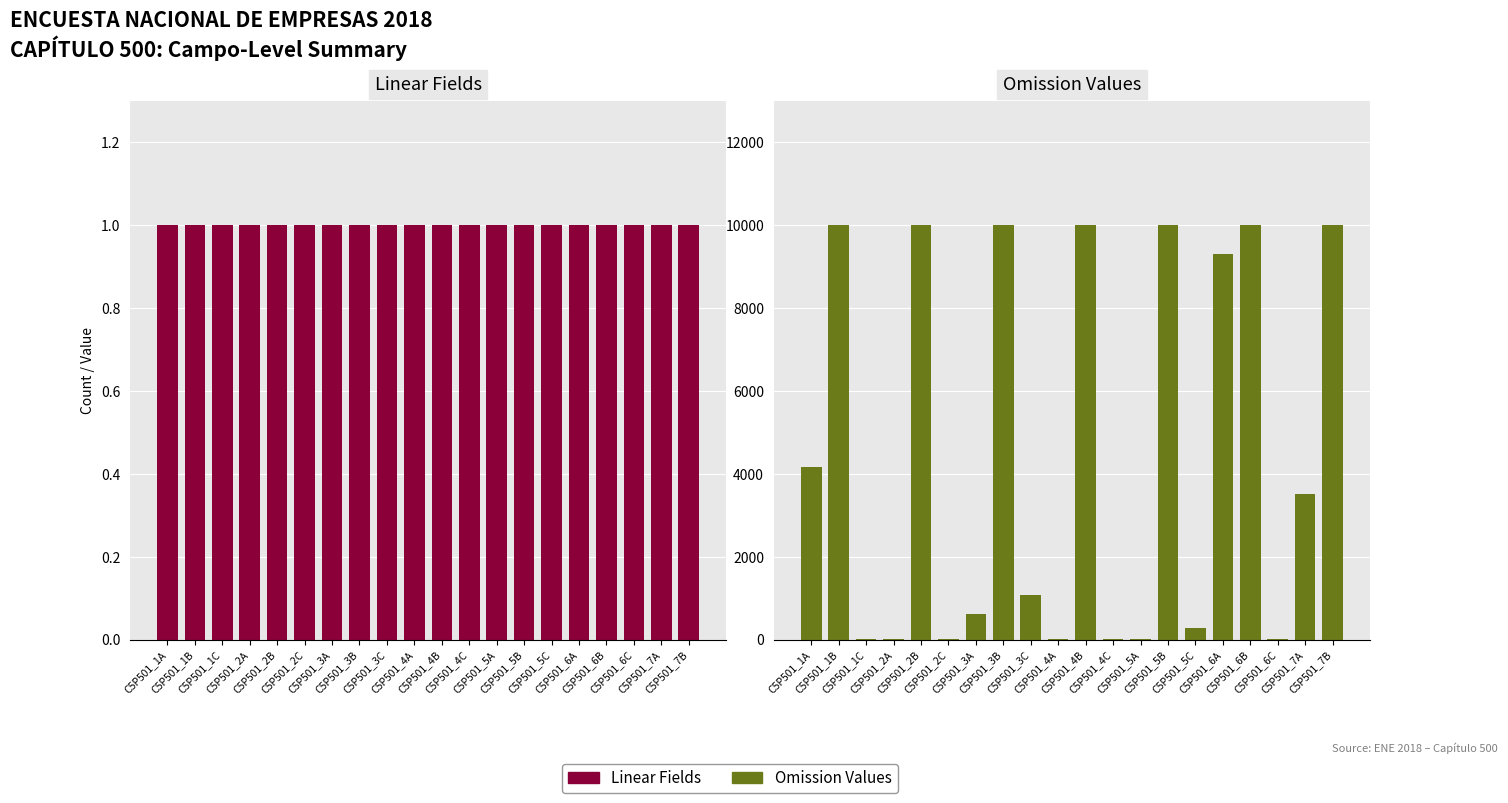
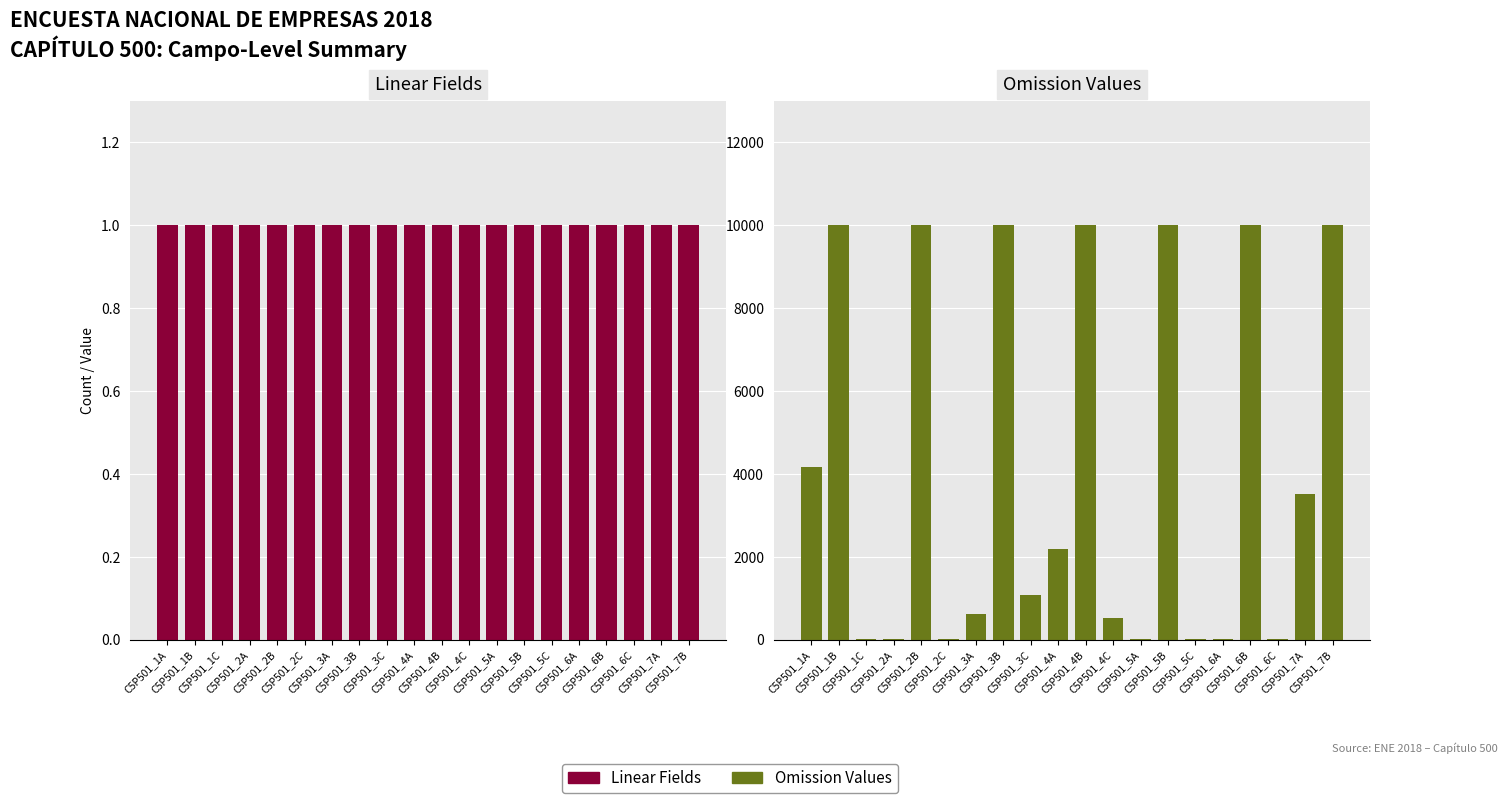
  {
    "Linear Fields": {
      "C5P501_1A": 1.00,
      "C5P501_1B": 1.00,
      "C5P501_1C": 1.00,
      "C5P501_2A": 1.00,
      "C5P501_2B": 1.00,
      "C5P501_2C": 1.00,
      "C5P501_3A": 1.00,
      "C5P501_3B": 1.00,
      "C5P501_3C": 1.00,
      "C5P501_4A": 1.00,
      "C5P501_4B": 1.00,
      "C5P501_4C": 1.00,
      "C5P501_5A": 1.00,
      "C5P501_5B": 1.00,
      "C5P501_5C": 1.00,
      "C5P501_6A": 1.00,
      "C5P501_6B": 1.00,
      "C5P501_6C": 1.00,
      "C5P501_7A": 1.00,
      "C5P501_7B": 1.00
    },
    "Omission Values": {
      "C5P501_1A": 4200,
      "C5P501_1B": 10000,
      "C5P501_2B": 10000,
      "C5P501_3A": 600,
      "C5P501_3B": 10000,
      "C5P501_3C": 1100,
-     "C5P501_4A": 0,
+     "C5P501_4A": 2200,
      "C5P501_4B": 10000,
-     "C5P501_4C": 0,
+     "C5P501_4C": 500,
      "C5P501_5B": 10000,
-     "C5P501_5C": 300,
-     "C5P501_6A": 9300,
+     "C5P501_5C": 0,
+     "C5P501_6A": 0,
      "C5P501_6B": 10000,
      "C5P501_7A": 3500,
      "C5P501_7B": 10000
    }
  }
